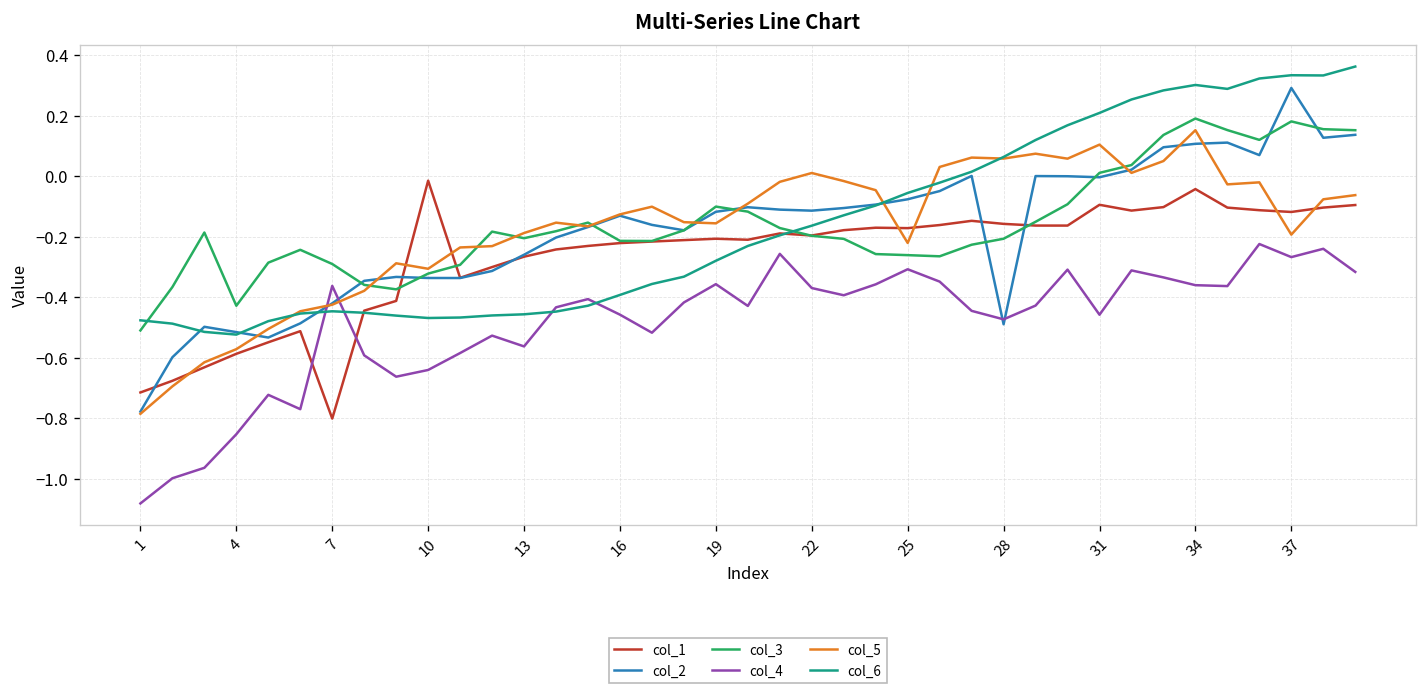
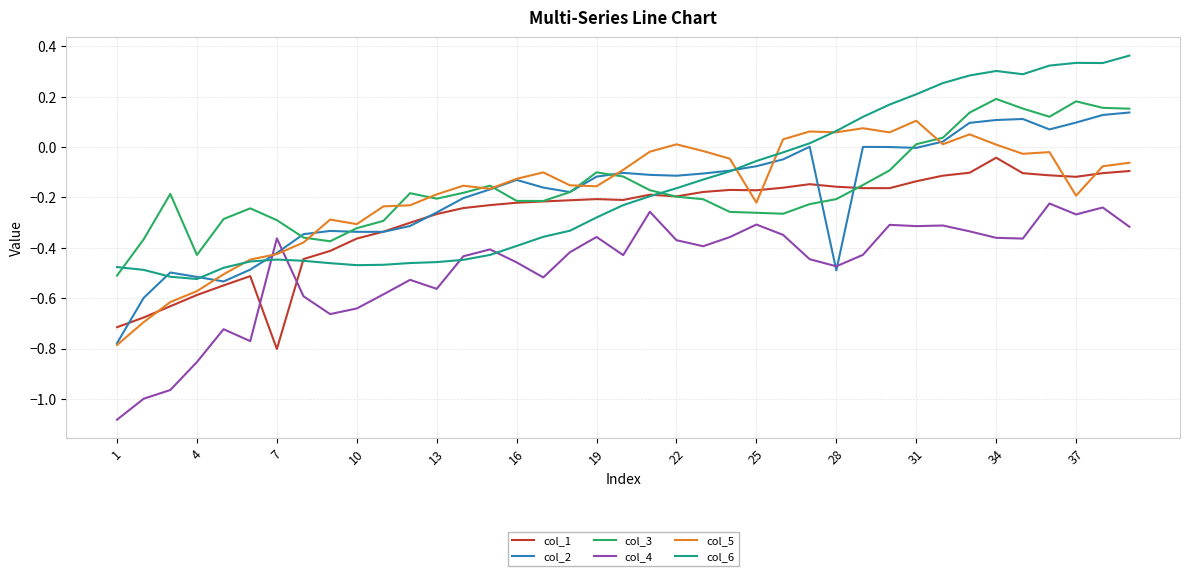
  {
    "col_1": {
      "1": -0.72,
      "4": -0.59,
      "7": -0.80,
-     "10": -0.01,
+     "10": -0.36,
      "19": -0.21,
      "25": -0.17,
      "28": -0.16,
-     "31": -0.09,
+     "31": -0.14,
      "34": -0.04,
      "37": -0.12
    },
    "col_2": {
      "10": -0.34,
      "19": -0.12,
      "22": -0.11,
      "25": -0.08,
      "28": -0.49,
      "31": 0.00,
      "34": 0.11,
-     "37": 0.29
+     "37": 0.10
    },
    "col_4": {
      "1": -1.08,
      "4": -0.85,
      "7": -0.36,
      "10": -0.64,
      "13": -0.56,
      "16": -0.46,
      "19": -0.36,
      "22": -0.37,
      "25": -0.31,
      "28": -0.47,
-     "31": -0.46,
+     "31": -0.31,
      "34": -0.36,
      "37": -0.27
    },
    "col_5": {
      "4": -0.57,
      "10": -0.31,
      "13": -0.19,
      "19": -0.16,
      "22": 0.01,
      "25": -0.22,
      "31": 0.10,
-     "34": 0.15,
+     "34": 0.01,
      "37": -0.19
    }
  }
